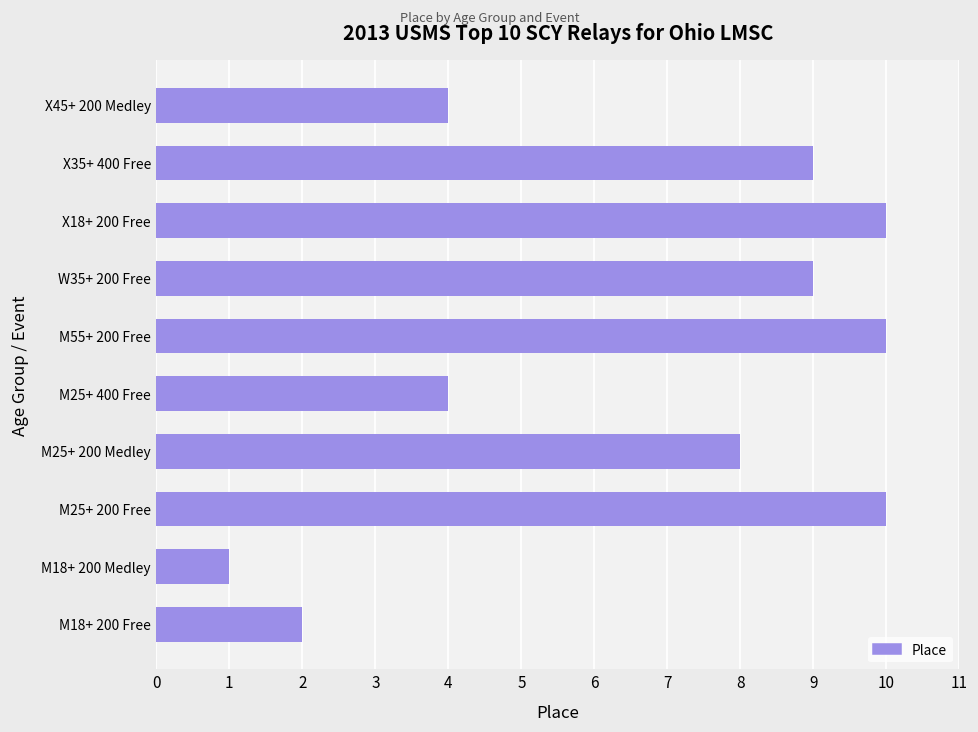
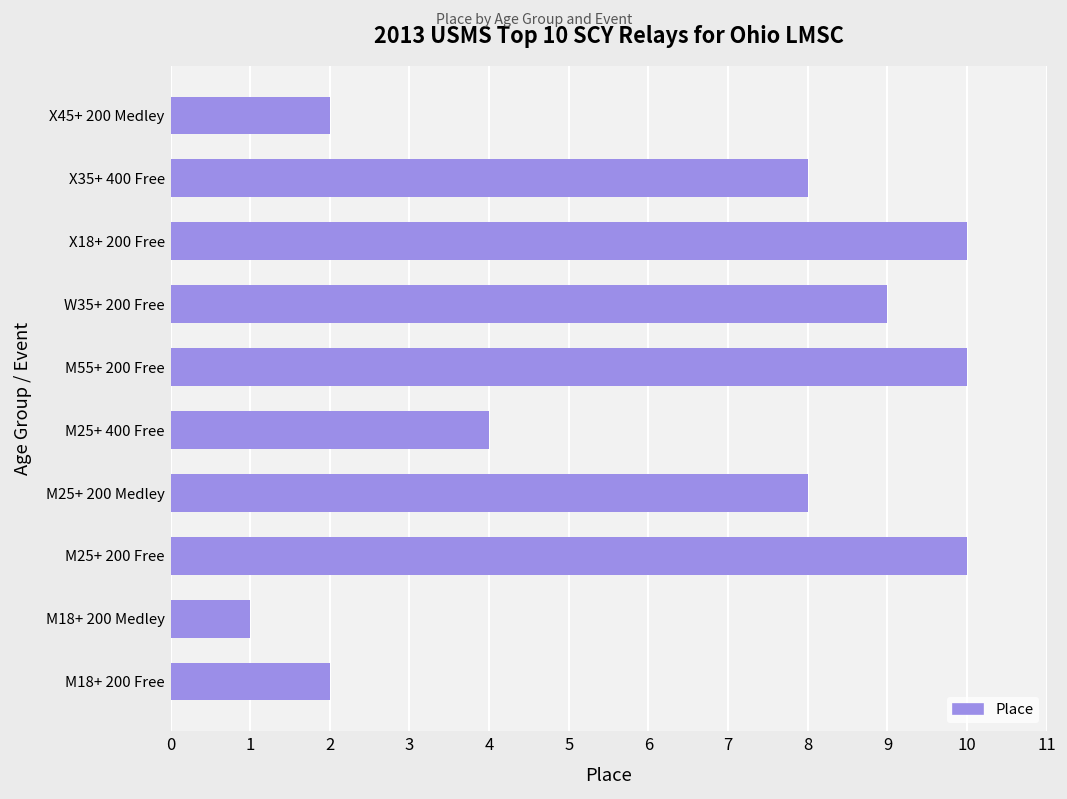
  {
-   "X45+ 200 Medley": 4,
-   "X35+ 400 Free": 9,
+   "X45+ 200 Medley": 2,
+   "X35+ 400 Free": 8,
    "X18+ 200 Free": 10,
    "W35+ 200 Free": 9,
    "M55+ 200 Free": 10,
    "M25+ 400 Free": 4,
    "M25+ 200 Medley": 8,
    "M25+ 200 Free": 10,
    "M18+ 200 Medley": 1,
    "M18+ 200 Free": 2
  }
